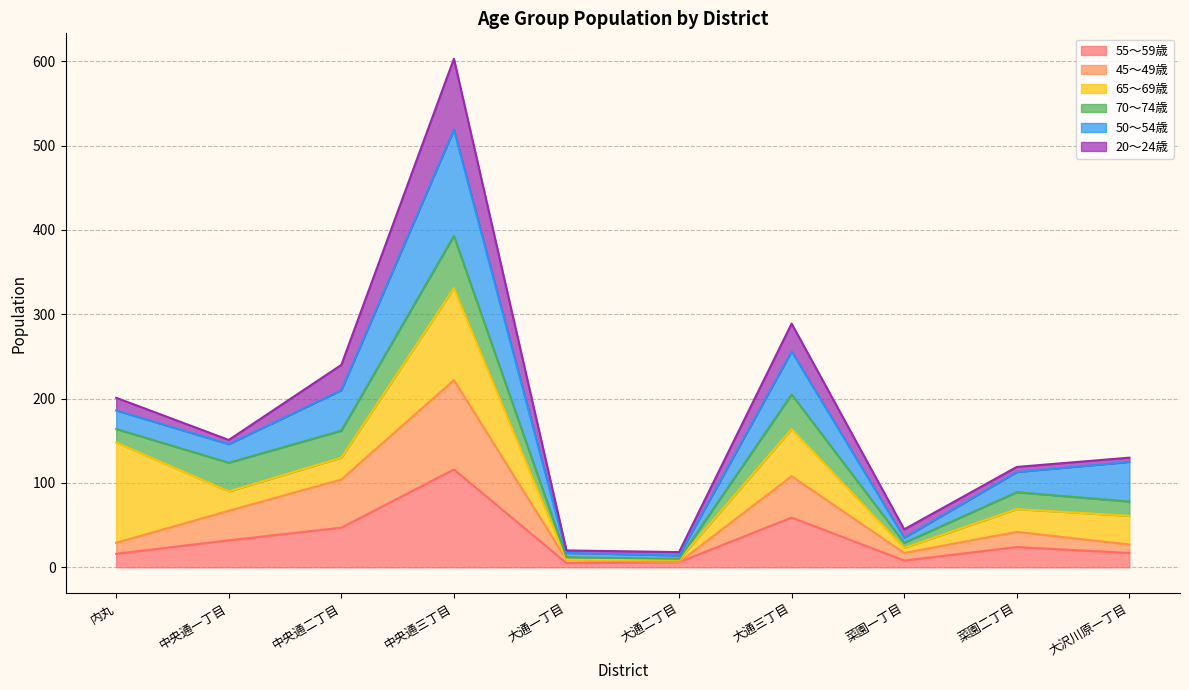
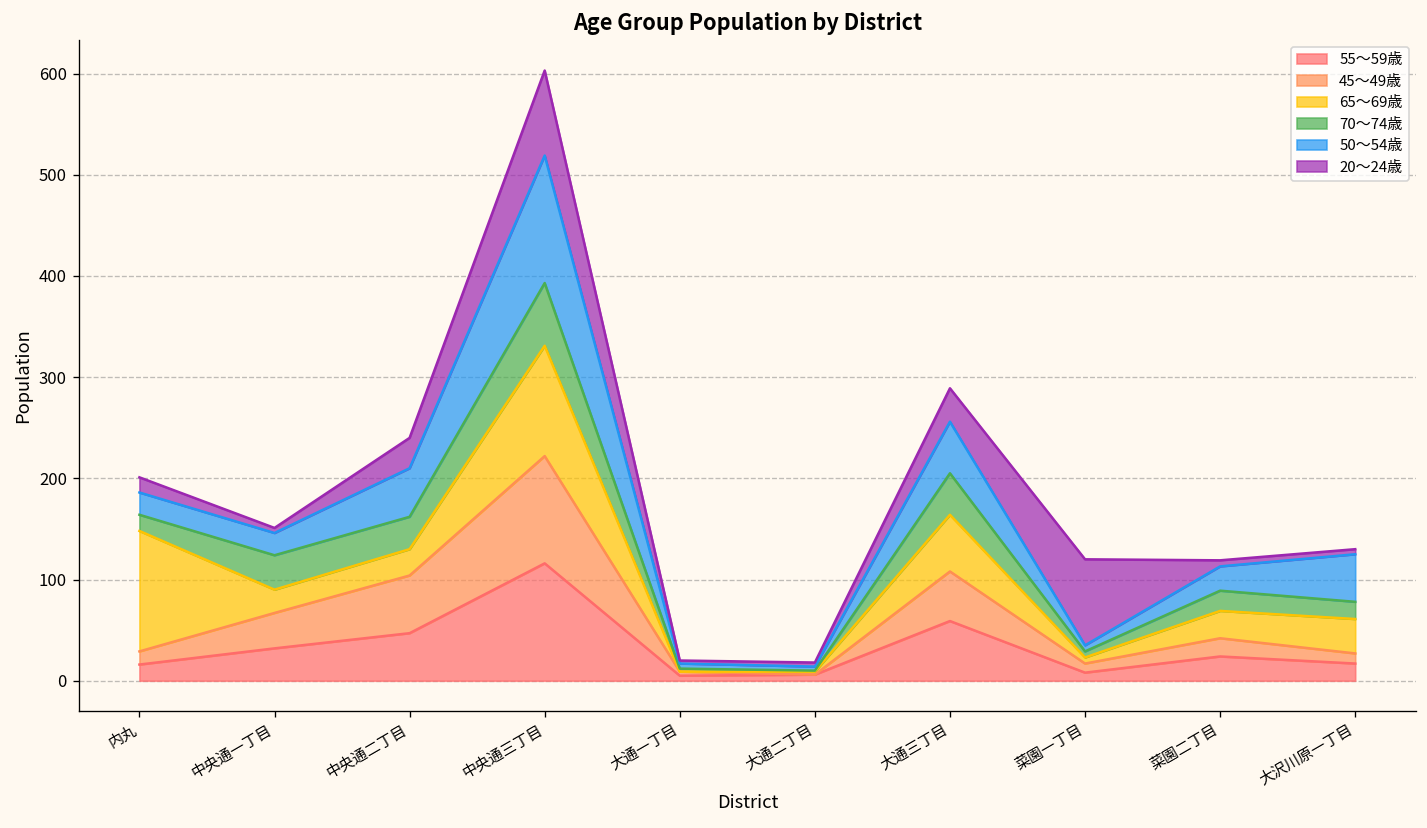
  {
    "65～69歳": {
      "内丸": 120,
      "中央通一丁目": 20,
      "中央通二丁目": 30,
      "中央通三丁目": 110,
      "大通三丁目": 60,
      "菜園一丁目": 10,
      "菜園二丁目": 30,
      "大沢川原一丁目": 30
    },
    "70～74歳": {
      "内丸": 20,
      "中央通一丁目": 30,
      "中央通二丁目": 30,
      "中央通三丁目": 60,
      "大通三丁目": 40,
      "菜園一丁目": 10,
      "菜園二丁目": 20,
      "大沢川原一丁目": 20
    },
    "50～54歳": {
      "内丸": 20,
      "中央通一丁目": 20,
      "中央通二丁目": 50,
      "中央通三丁目": 130,
      "大通一丁目": 10,
      "大通二丁目": 0,
      "大通三丁目": 50,
      "菜園一丁目": 10,
      "菜園二丁目": 20,
      "大沢川原一丁目": 50
    },
    "20～24歳": {
      "内丸": 20,
      "中央通一丁目": 10,
      "中央通二丁目": 30,
      "中央通三丁目": 80,
      "大通一丁目": 0,
      "大通二丁目": 0,
      "大通三丁目": 30,
-     "菜園一丁目": 10,
+     "菜園一丁目": 90,
      "菜園二丁目": 10,
      "大沢川原一丁目": 10
    }
  }
